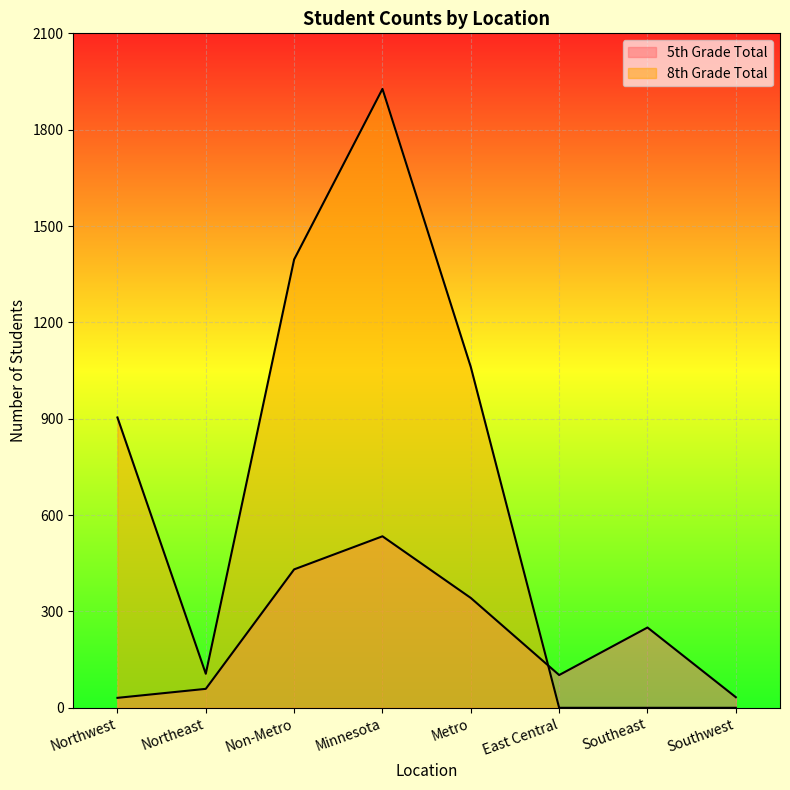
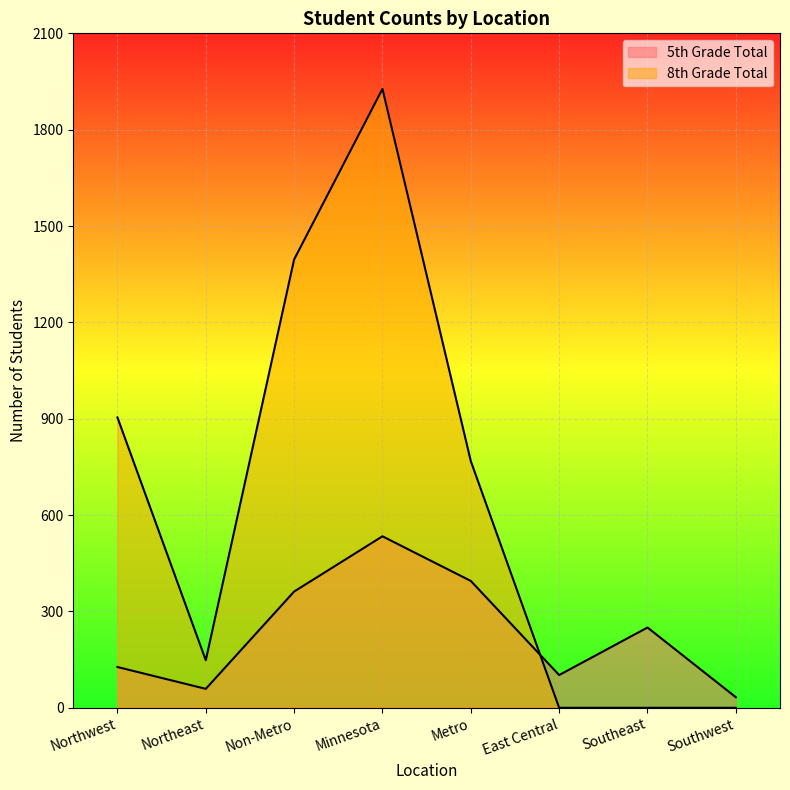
  {
    "5th Grade Total": {
-     "Northwest": 30,
+     "Northwest": 130,
      "Northeast": 60,
-     "Non-Metro": 430,
+     "Non-Metro": 360,
      "Minnesota": 530,
-     "Metro": 340,
+     "Metro": 400,
      "East Central": 100,
      "Southeast": 250,
      "Southwest": 30
    },
    "8th Grade Total": {
      "Northwest": 900,
-     "Northeast": 110,
+     "Northeast": 150,
      "Non-Metro": 1400,
      "Minnesota": 1930,
-     "Metro": 1060,
+     "Metro": 770,
      "East Central": 0,
      "Southeast": 0,
      "Southwest": 0
    }
  }
